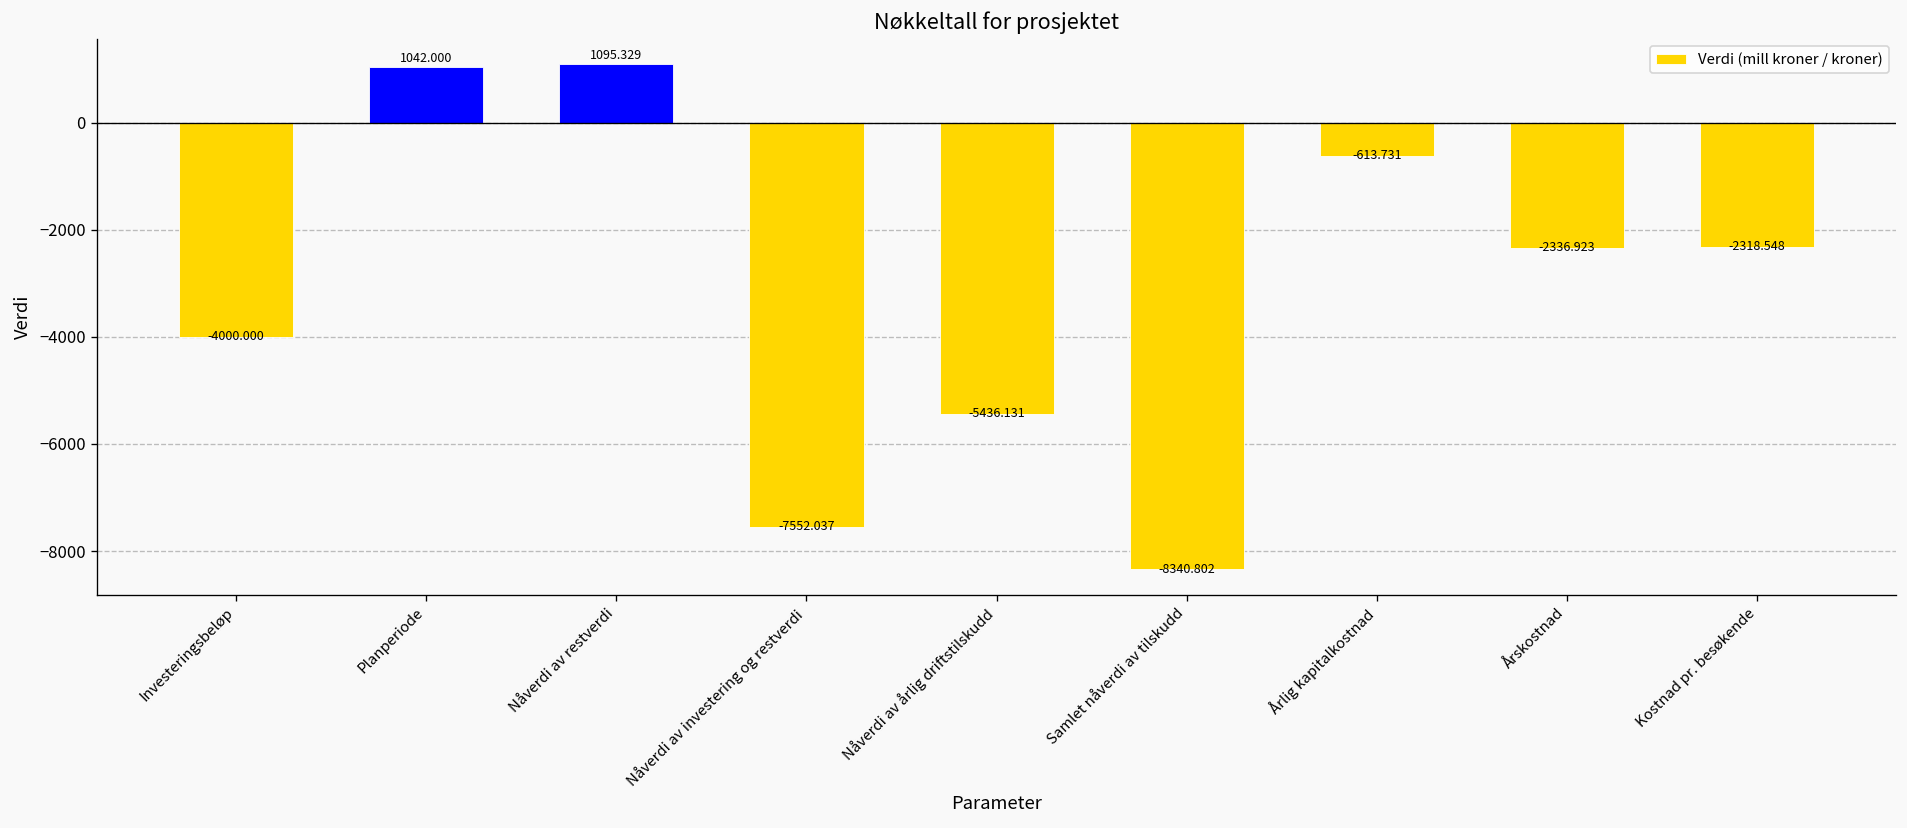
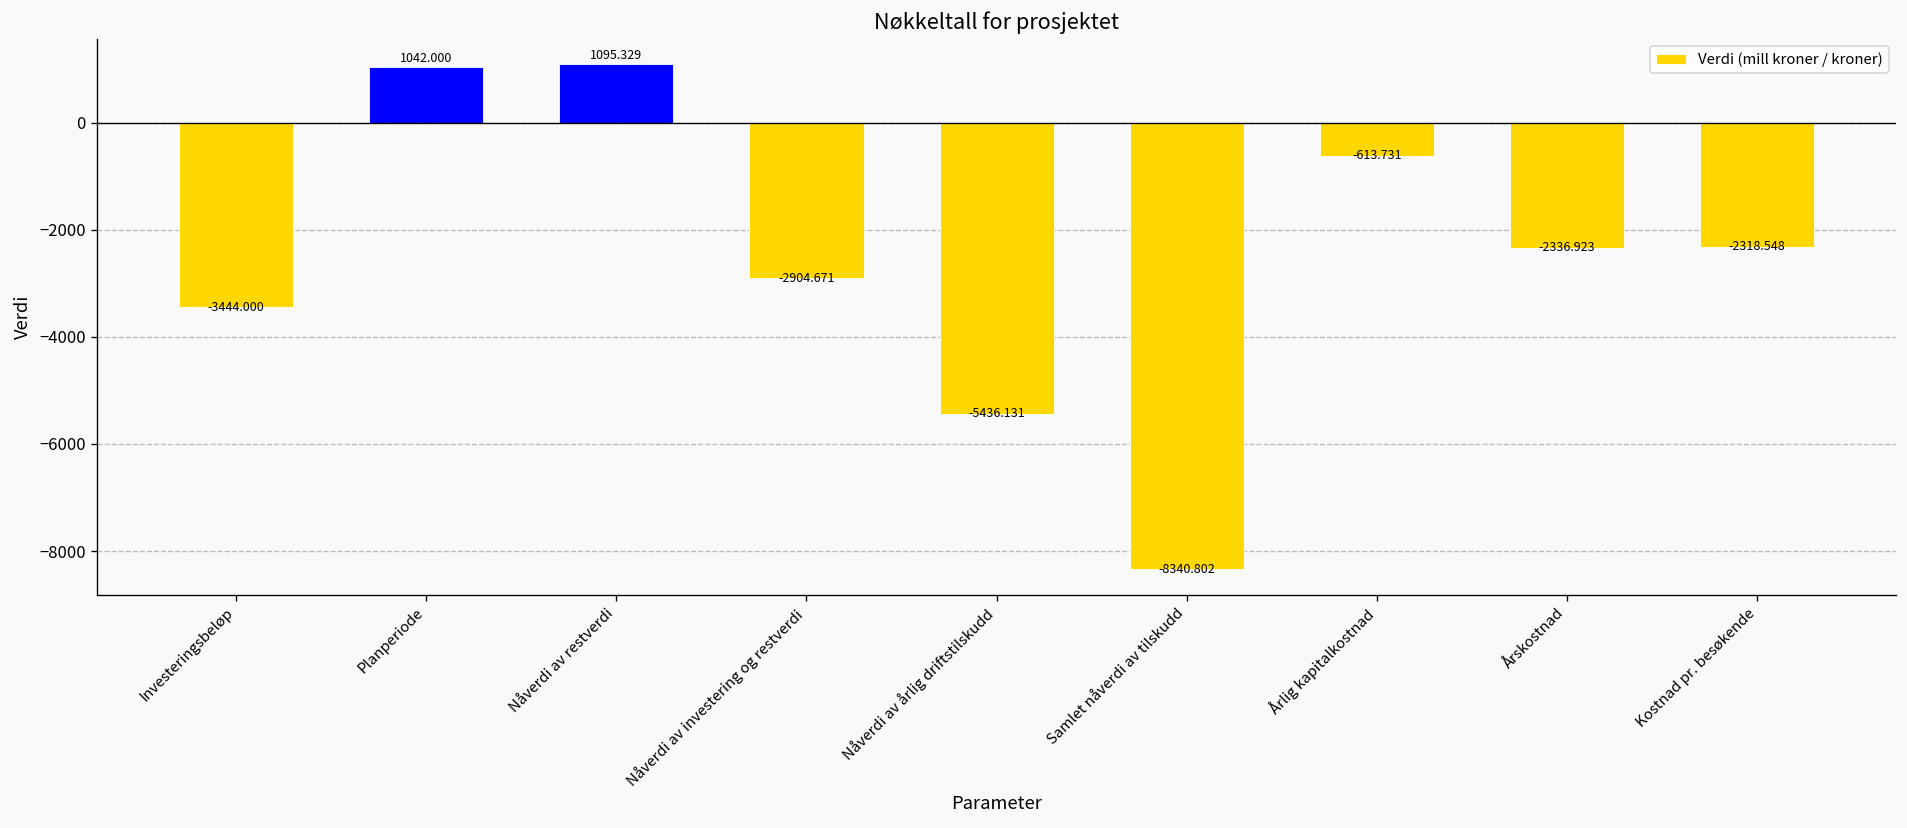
  {
-   "Investeringsbeløp": -4000.000,
+   "Investeringsbeløp": -3444.000,
    "Planperiode": 1042.000,
    "Nåverdi av restverdi": 1095.329,
-   "Nåverdi av investering og restverdi": -7552.037,
+   "Nåverdi av investering og restverdi": -2904.671,
    "Nåverdi av årlig driftstilskudd": -5436.131,
    "Samlet nåverdi av tilskudd": -8340.802,
    "Årlig kapitalkostnad": -613.731,
    "Årskostnad": -2336.923,
    "Kostnad pr. besøkende": -2318.548
  }
